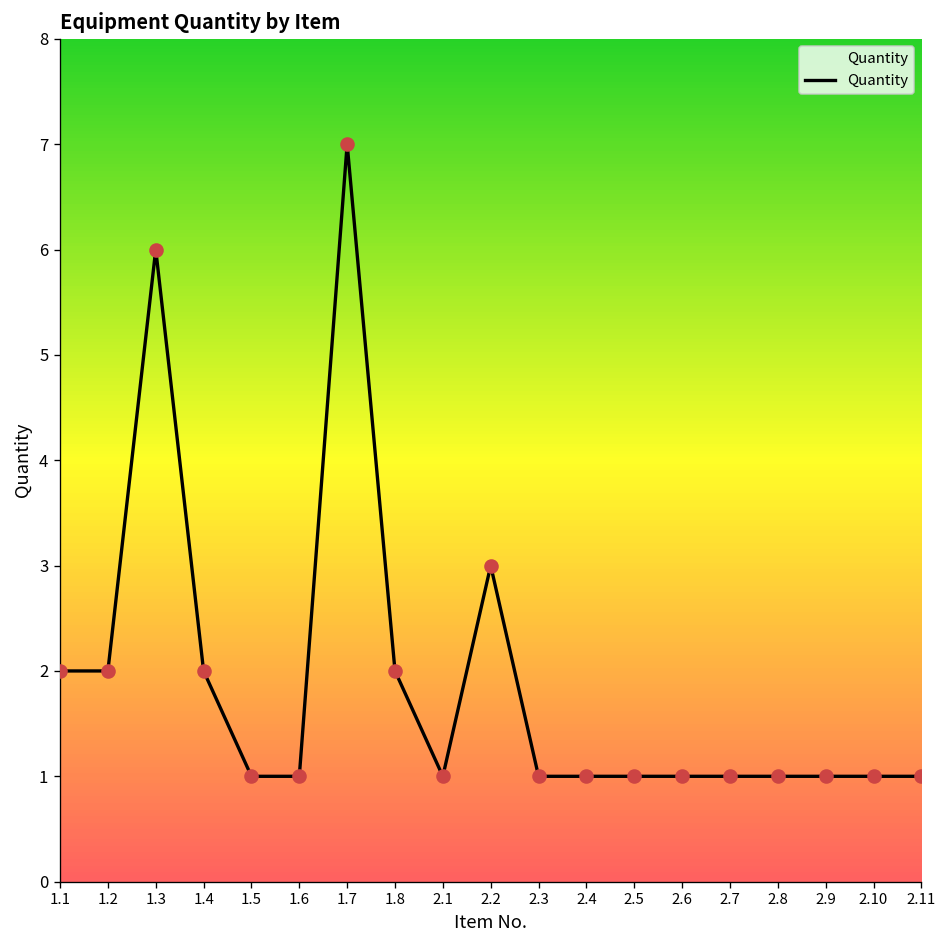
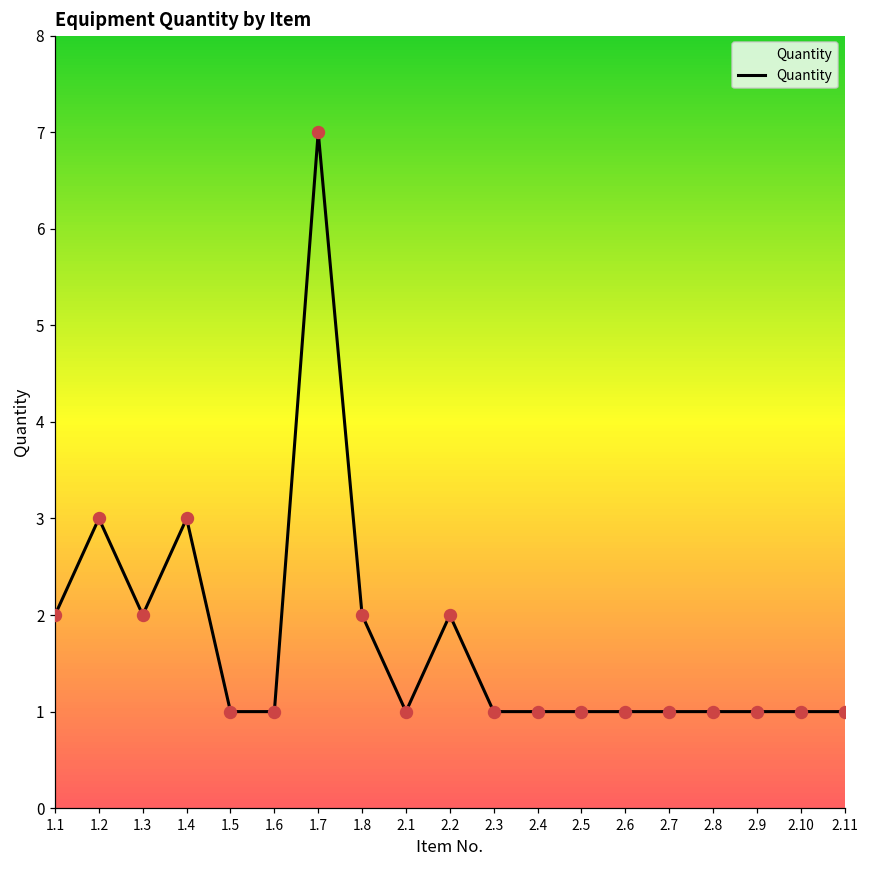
  {
    "1.1": 2,
-   "1.2": 2,
-   "1.3": 6,
-   "1.4": 2,
+   "1.2": 3,
+   "1.3": 2,
+   "1.4": 3,
    "1.5": 1,
    "1.6": 1,
    "1.7": 7,
    "1.8": 2,
    "2.1": 1,
-   "2.2": 3,
+   "2.2": 2,
    "2.3": 1,
    "2.4": 1,
    "2.5": 1,
    "2.6": 1,
    "2.7": 1,
    "2.8": 1,
    "2.9": 1,
    "2.10": 1,
    "2.11": 1
  }
